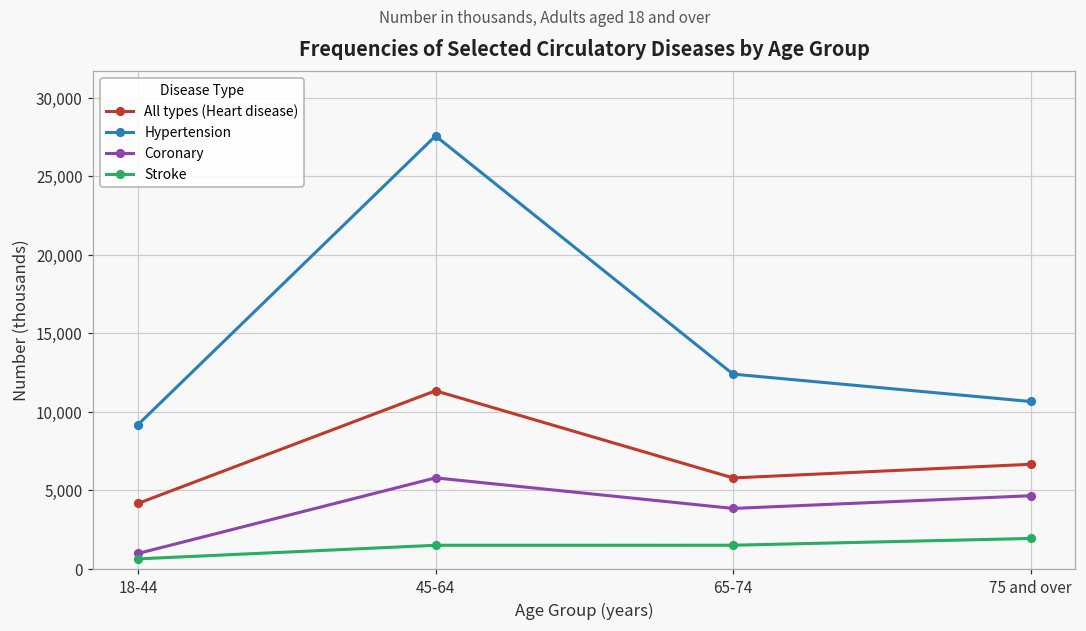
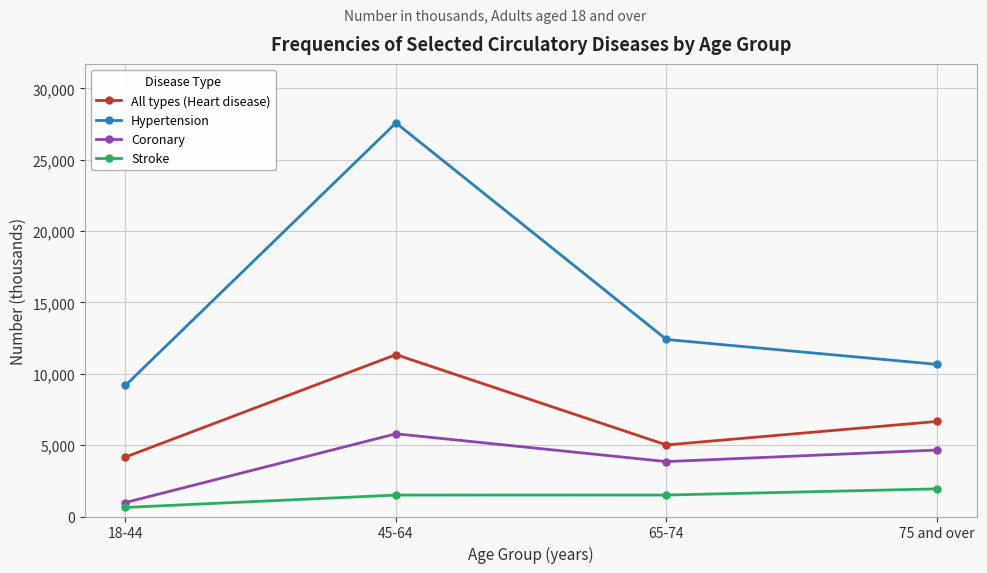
  {
    "All types (Heart disease)": {
      "18-44": "4,200",
      "45-64": "11,300",
-     "65-74": "5,800",
+     "65-74": "5,000",
      "75 and over": "6,700"
    },
    "Hypertension": {
      "18-44": "9,200",
      "45-64": "27,600",
      "65-74": "12,400",
      "75 and over": "10,700"
    },
    "Coronary": {
      "18-44": "1,000",
      "45-64": "5,800",
      "65-74": "3,800",
      "75 and over": "4,700"
    },
    "Stroke": {
      "18-44": "600",
      "45-64": "1,500",
      "65-74": "1,500",
      "75 and over": "1,900"
    }
  }
